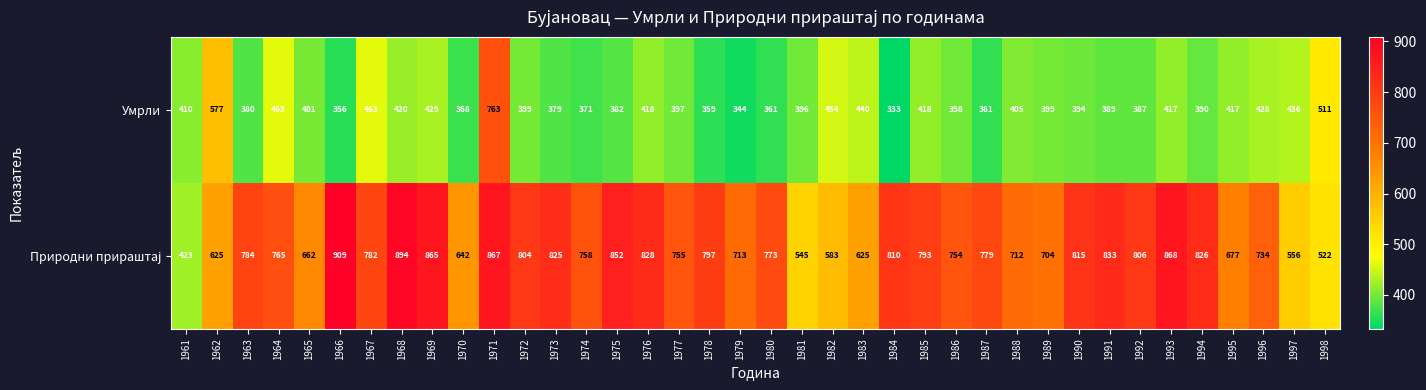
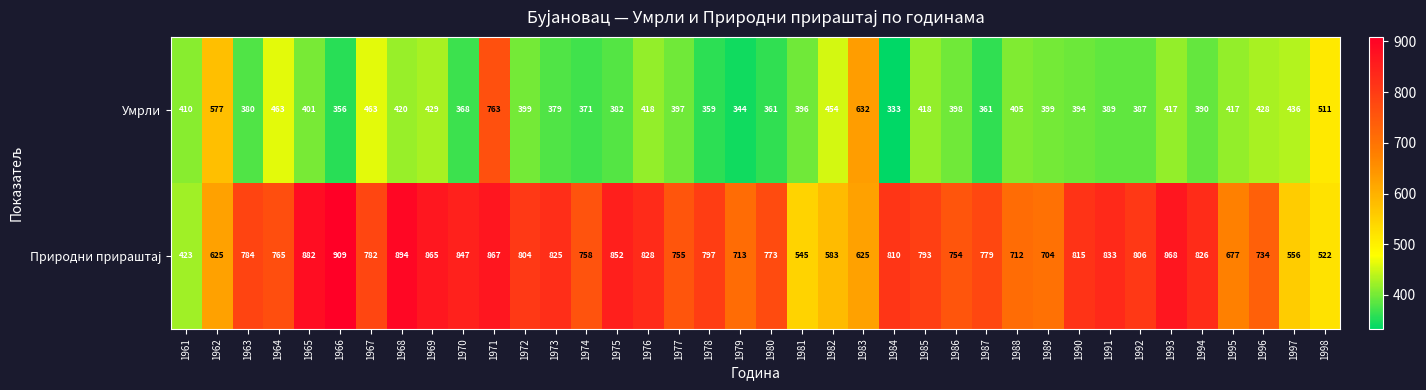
  {
    "Умрли": {
      "1961": 410,
      "1962": 577,
      "1963": 380,
      "1964": 463,
      "1965": 401,
      "1966": 356,
      "1967": 463,
      "1968": 420,
      "1969": 429,
      "1970": 368,
      "1971": 763,
      "1972": 399,
      "1973": 379,
      "1974": 371,
      "1975": 382,
      "1976": 418,
      "1977": 397,
      "1978": 359,
      "1979": 344,
      "1980": 361,
      "1981": 396,
      "1982": 454,
-     "1983": 440,
+     "1983": 632,
      "1984": 333,
      "1985": 418,
      "1986": 398,
      "1987": 361,
      "1988": 405,
      "1989": 399,
      "1990": 394,
      "1991": 389,
      "1992": 387,
      "1993": 417,
      "1994": 390,
      "1995": 417,
      "1996": 428,
      "1997": 436,
      "1998": 511
    },
    "Природни прираштај": {
      "1961": 423,
      "1962": 625,
      "1963": 784,
      "1964": 765,
-     "1965": 662,
+     "1965": 882,
      "1966": 909,
      "1967": 782,
      "1968": 894,
      "1969": 865,
-     "1970": 642,
+     "1970": 847,
      "1971": 867,
      "1972": 804,
      "1973": 825,
      "1974": 758,
      "1975": 852,
      "1976": 828,
      "1977": 755,
      "1978": 797,
      "1979": 713,
      "1980": 773,
      "1981": 545,
      "1982": 583,
      "1983": 625,
      "1984": 810,
      "1985": 793,
      "1986": 754,
      "1987": 779,
      "1988": 712,
      "1989": 704,
      "1990": 815,
      "1991": 833,
      "1992": 806,
      "1993": 868,
      "1994": 826,
      "1995": 677,
      "1996": 734,
      "1997": 556,
      "1998": 522
    }
  }
